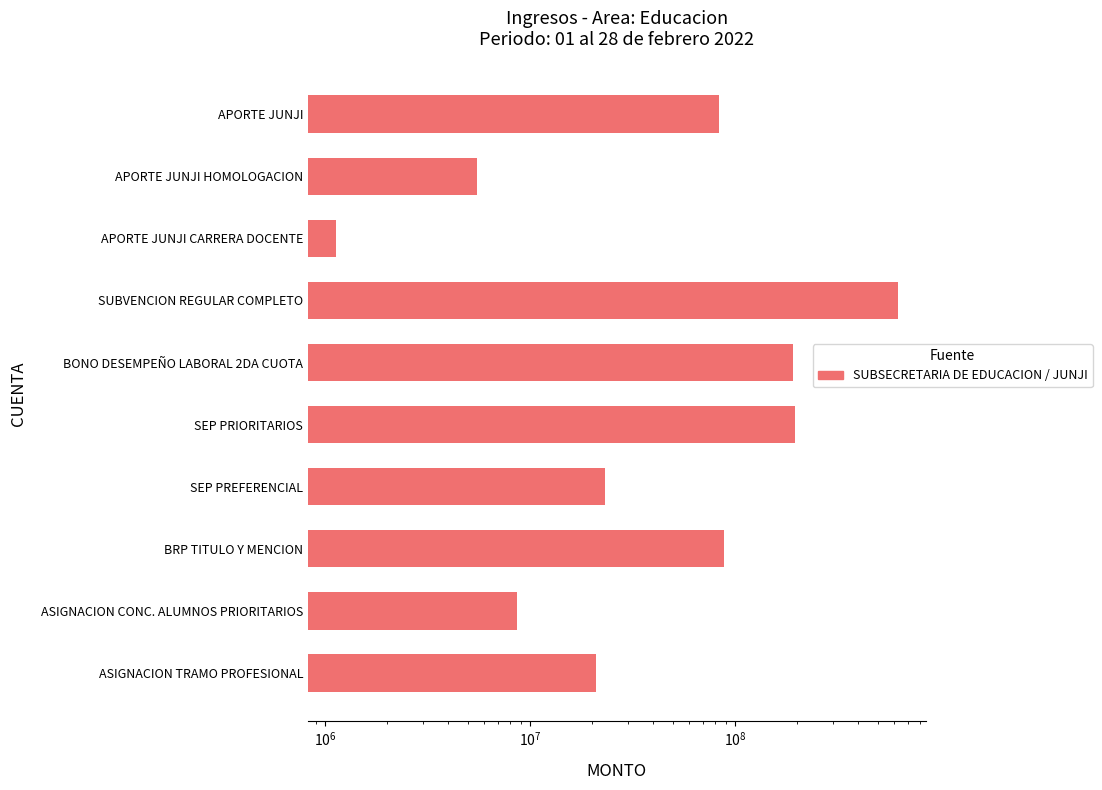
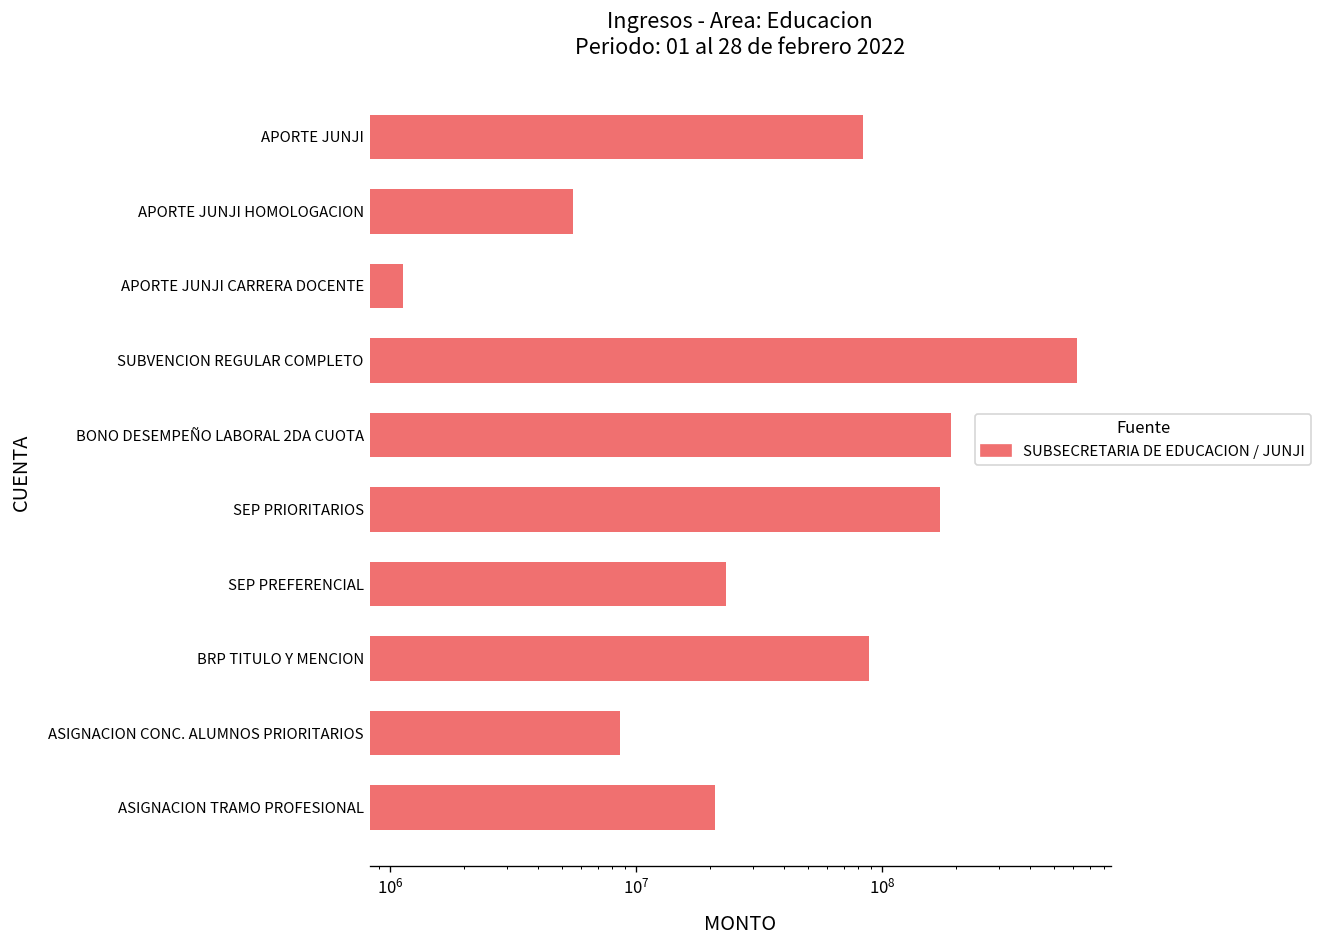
  {
    "APORTE JUNJI": 84000000,
    "APORTE JUNJI HOMOLOGACION": 5500000,
    "APORTE JUNJI CARRERA DOCENTE": 1100000,
    "SUBVENCION REGULAR COMPLETO": 620000000,
    "BONO DESEMPEÑO LABORAL 2DA CUOTA": 190000000,
-   "SEP PRIORITARIOS": 200000000,
+   "SEP PRIORITARIOS": 170000000,
    "SEP PREFERENCIAL": 23000000,
    "BRP TITULO Y MENCION": 89000000,
    "ASIGNACION CONC. ALUMNOS PRIORITARIOS": 8600000,
    "ASIGNACION TRAMO PROFESIONAL": 21000000
  }
